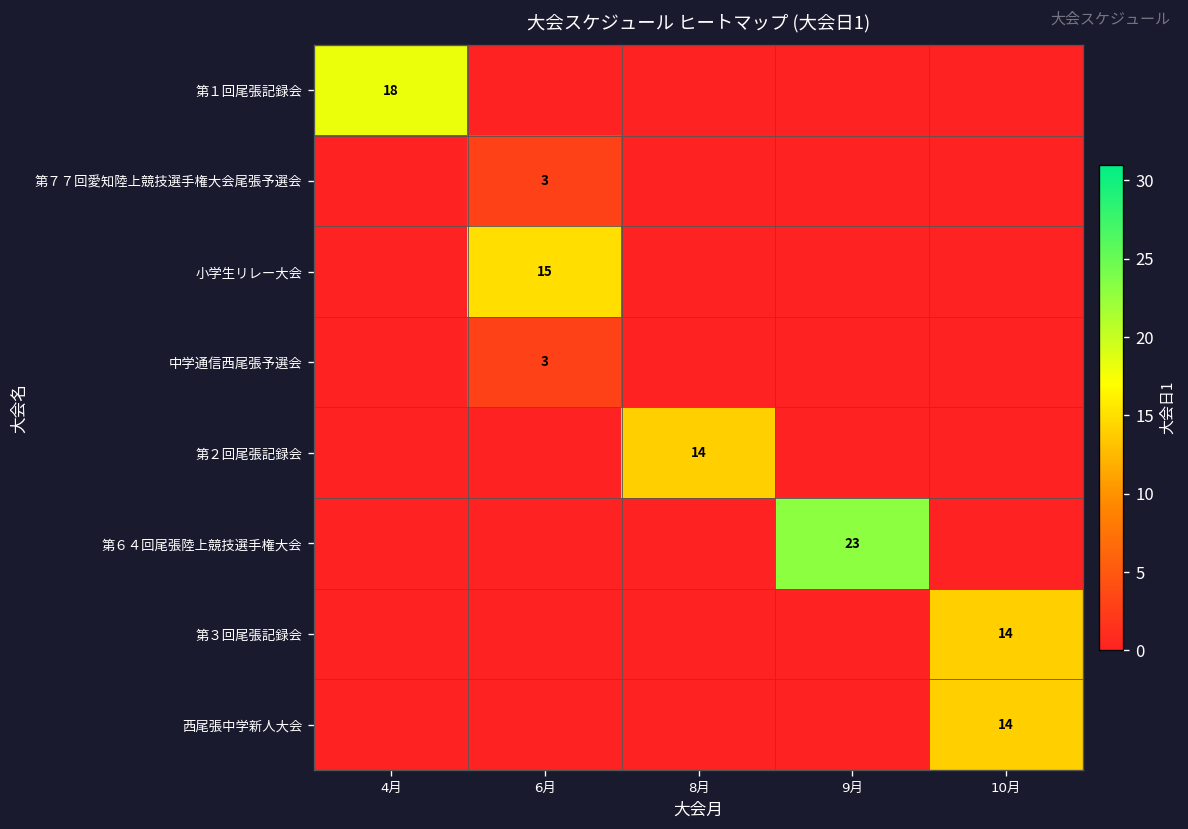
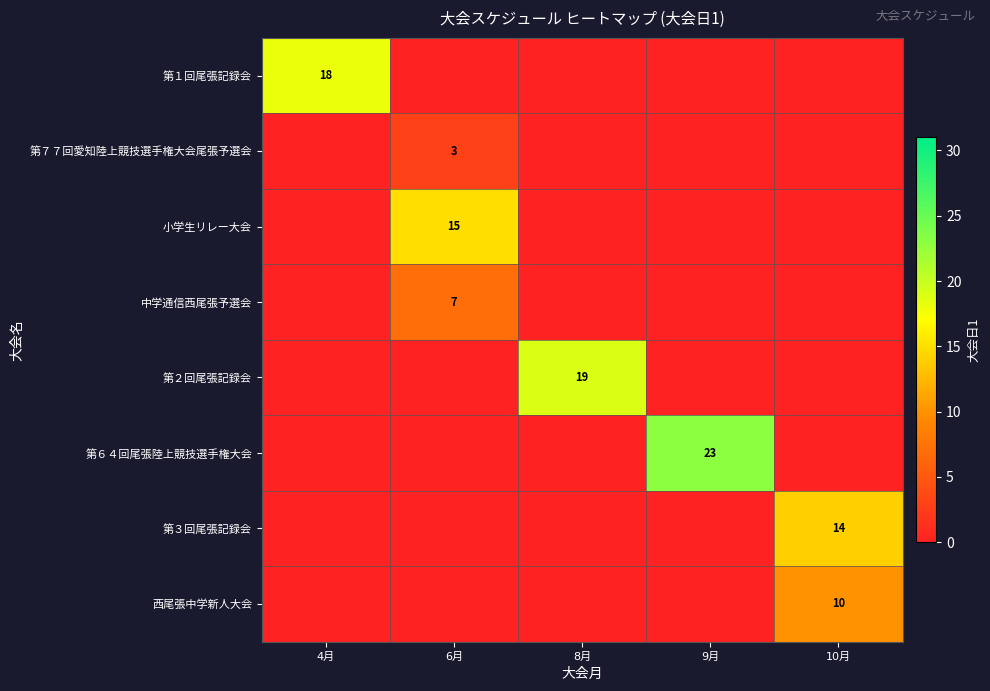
  {
    "第１回尾張記録会": {
      "4月": 18
    },
    "第７７回愛知陸上競技選手権大会尾張予選会": {
      "6月": 3
    },
    "小学生リレー大会": {
      "6月": 15
    },
    "中学通信西尾張予選会": {
-     "6月": 3
+     "6月": 7
    },
    "第２回尾張記録会": {
-     "8月": 14
+     "8月": 19
    },
    "第６４回尾張陸上競技選手権大会": {
      "9月": 23
    },
    "第３回尾張記録会": {
      "10月": 14
    },
    "西尾張中学新人大会": {
-     "10月": 14
+     "10月": 10
    }
  }
